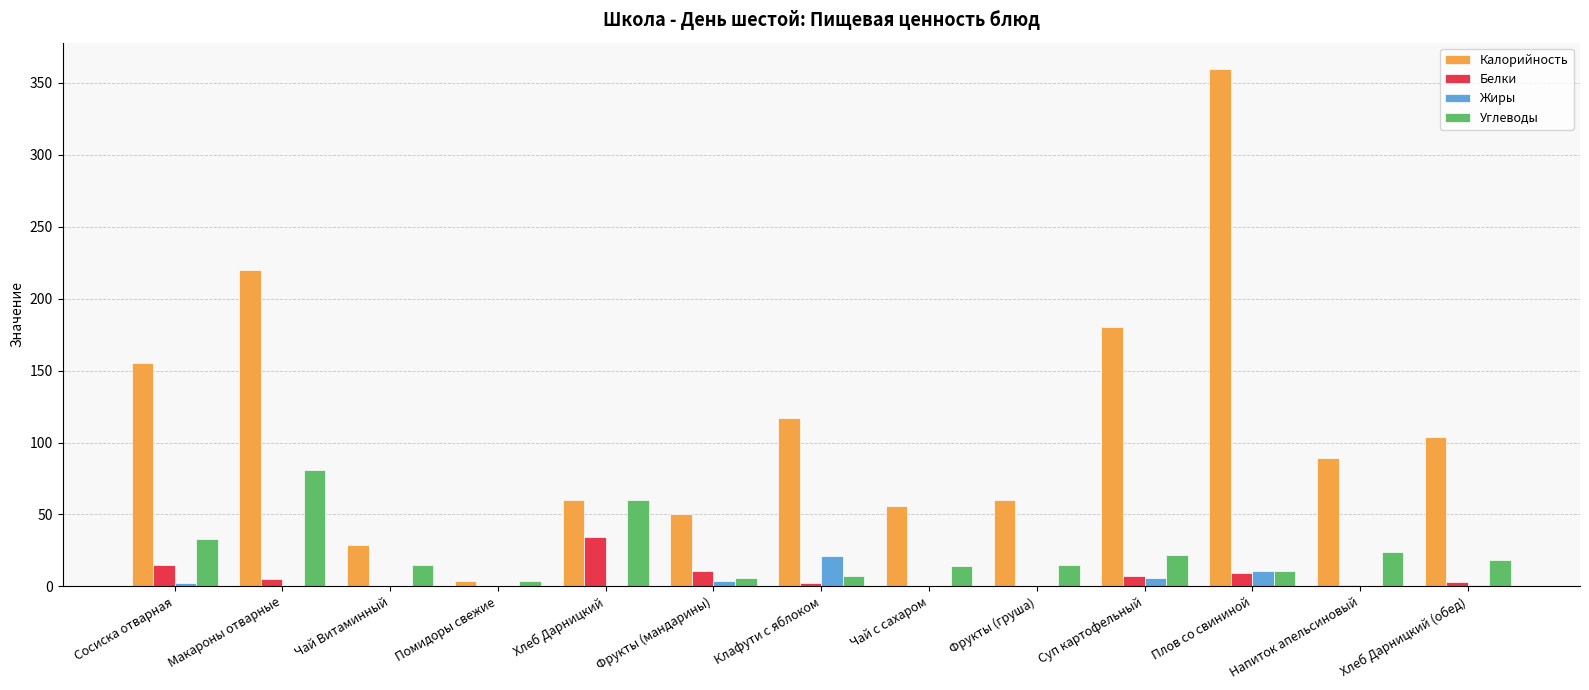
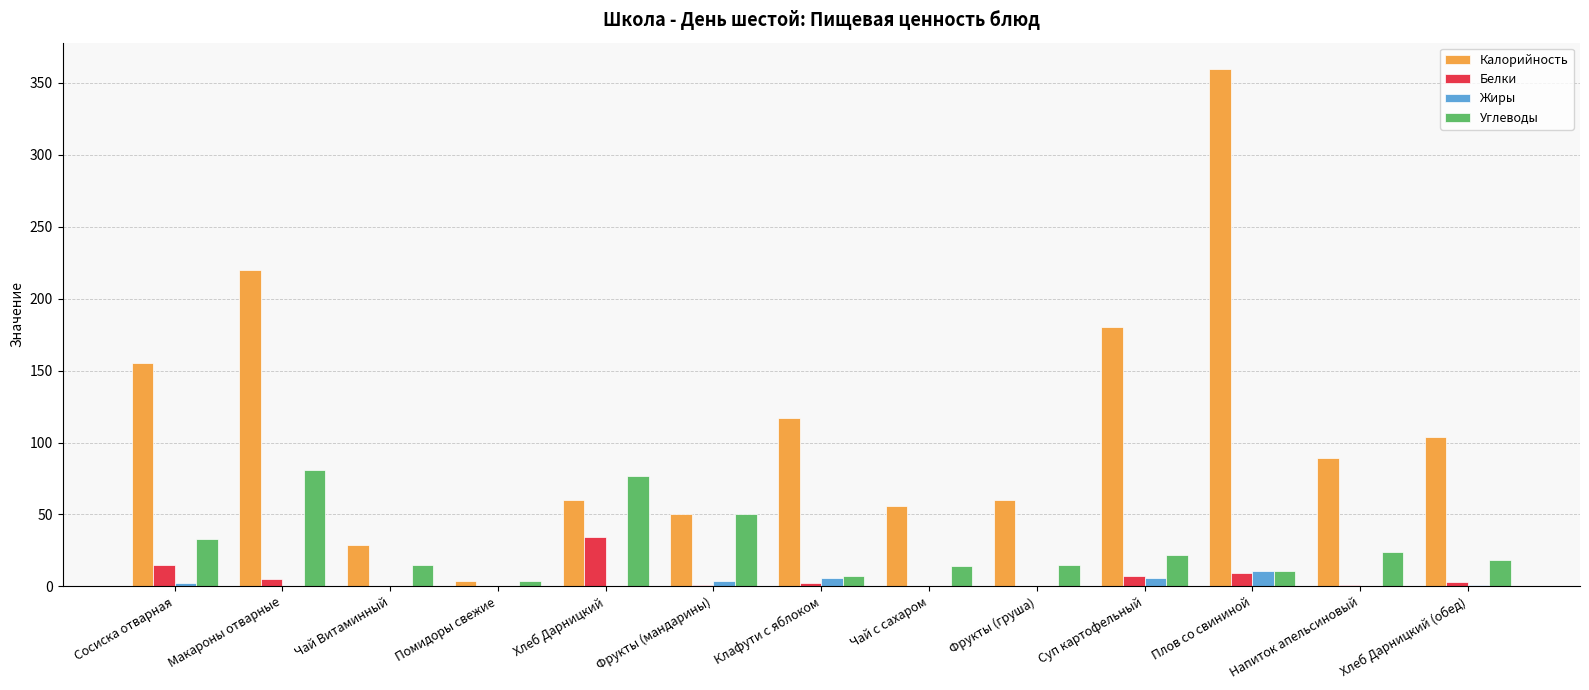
  {
    "Калорийность": {
      "Сосиска отварная": 155,
      "Макароны отварные": 220,
      "Чай Витаминный": 29,
      "Помидоры свежие": 4,
      "Хлеб Дарницкий": 60,
      "Фрукты (мандарины)": 50,
      "Клафути с яблоком": 117,
      "Чай с сахаром": 56,
      "Фрукты (груша)": 60,
      "Суп картофельный": 180,
      "Плов со свининой": 360,
      "Напиток апельсиновый": 89,
      "Хлеб Дарницкий (обед)": 104
    },
    "Белки": {
      "Сосиска отварная": 15,
      "Макароны отварные": 5,
      "Чай Витаминный": 0,
      "Помидоры свежие": 0,
      "Хлеб Дарницкий": 34,
-     "Фрукты (мандарины)": 11,
+     "Фрукты (мандарины)": 1,
      "Клафути с яблоком": 2,
      "Чай с сахаром": 0,
      "Фрукты (груша)": 0,
      "Суп картофельный": 7,
      "Плов со свининой": 9,
      "Хлеб Дарницкий (обед)": 3
    },
    "Жиры": {
      "Сосиска отварная": 2,
      "Макароны отварные": 0,
      "Чай Витаминный": 0,
      "Помидоры свежие": 0,
      "Хлеб Дарницкий": 0,
      "Фрукты (мандарины)": 4,
-     "Клафути с яблоком": 21,
+     "Клафути с яблоком": 6,
      "Чай с сахаром": 0,
      "Фрукты (груша)": 0,
      "Суп картофельный": 6,
      "Плов со свининой": 11,
      "Напиток апельсиновый": 0
    },
    "Углеводы": {
      "Сосиска отварная": 33,
      "Макароны отварные": 81,
      "Чай Витаминный": 15,
      "Помидоры свежие": 4,
-     "Хлеб Дарницкий": 60,
-     "Фрукты (мандарины)": 6,
+     "Хлеб Дарницкий": 77,
+     "Фрукты (мандарины)": 50,
      "Клафути с яблоком": 7,
      "Чай с сахаром": 14,
      "Фрукты (груша)": 15,
      "Суп картофельный": 22,
      "Плов со свининой": 11,
      "Напиток апельсиновый": 24,
      "Хлеб Дарницкий (обед)": 18
    }
  }
